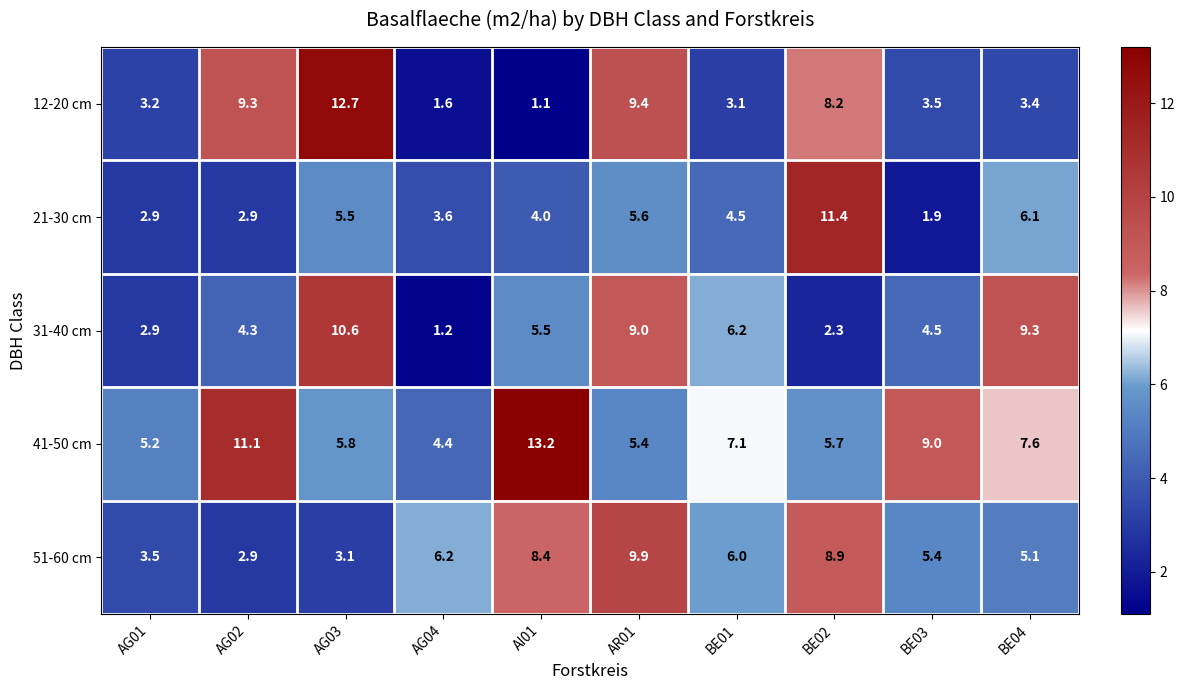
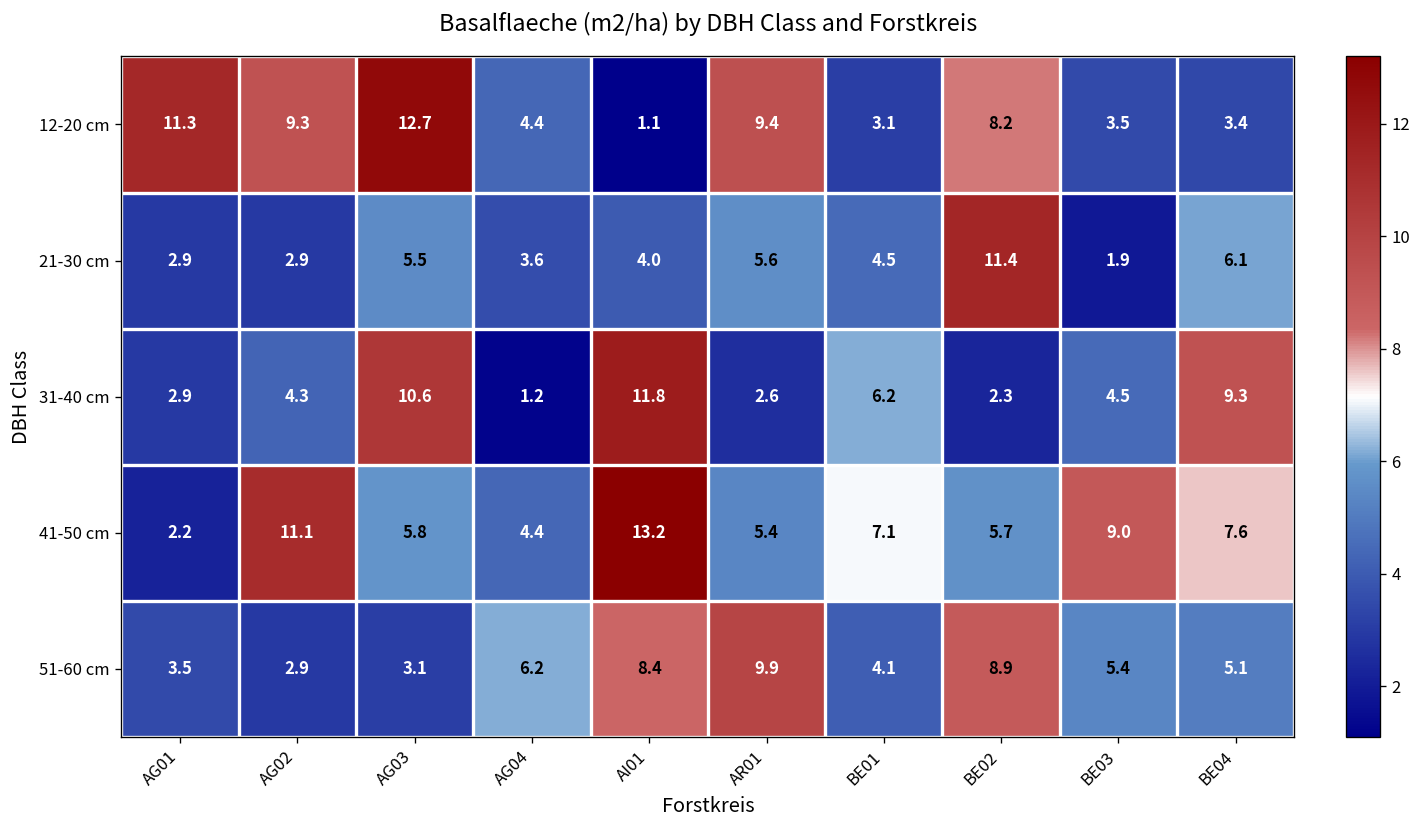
  {
    "12-20 cm": {
-     "AG01": 3.2,
+     "AG01": 11.3,
      "AG02": 9.3,
      "AG03": 12.7,
-     "AG04": 1.6,
+     "AG04": 4.4,
      "AI01": 1.1,
      "AR01": 9.4,
      "BE01": 3.1,
      "BE02": 8.2,
      "BE03": 3.5,
      "BE04": 3.4
    },
    "21-30 cm": {
      "AG01": 2.9,
      "AG02": 2.9,
      "AG03": 5.5,
      "AG04": 3.6,
      "AI01": 4.0,
      "AR01": 5.6,
      "BE01": 4.5,
      "BE02": 11.4,
      "BE03": 1.9,
      "BE04": 6.1
    },
    "31-40 cm": {
      "AG01": 2.9,
      "AG02": 4.3,
      "AG03": 10.6,
      "AG04": 1.2,
-     "AI01": 5.5,
-     "AR01": 9.0,
+     "AI01": 11.8,
+     "AR01": 2.6,
      "BE01": 6.2,
      "BE02": 2.3,
      "BE03": 4.5,
      "BE04": 9.3
    },
    "41-50 cm": {
-     "AG01": 5.2,
+     "AG01": 2.2,
      "AG02": 11.1,
      "AG03": 5.8,
      "AG04": 4.4,
      "AI01": 13.2,
      "AR01": 5.4,
      "BE01": 7.1,
      "BE02": 5.7,
      "BE03": 9.0,
      "BE04": 7.6
    },
    "51-60 cm": {
      "AG01": 3.5,
      "AG02": 2.9,
      "AG03": 3.1,
      "AG04": 6.2,
      "AI01": 8.4,
      "AR01": 9.9,
-     "BE01": 6.0,
+     "BE01": 4.1,
      "BE02": 8.9,
      "BE03": 5.4,
      "BE04": 5.1
    }
  }
